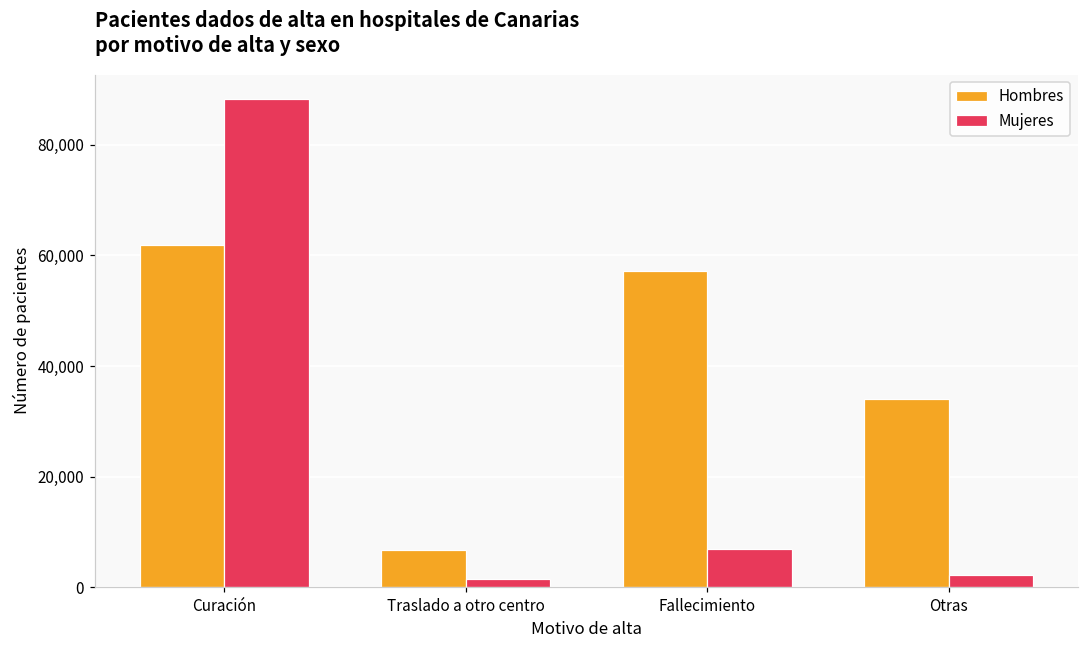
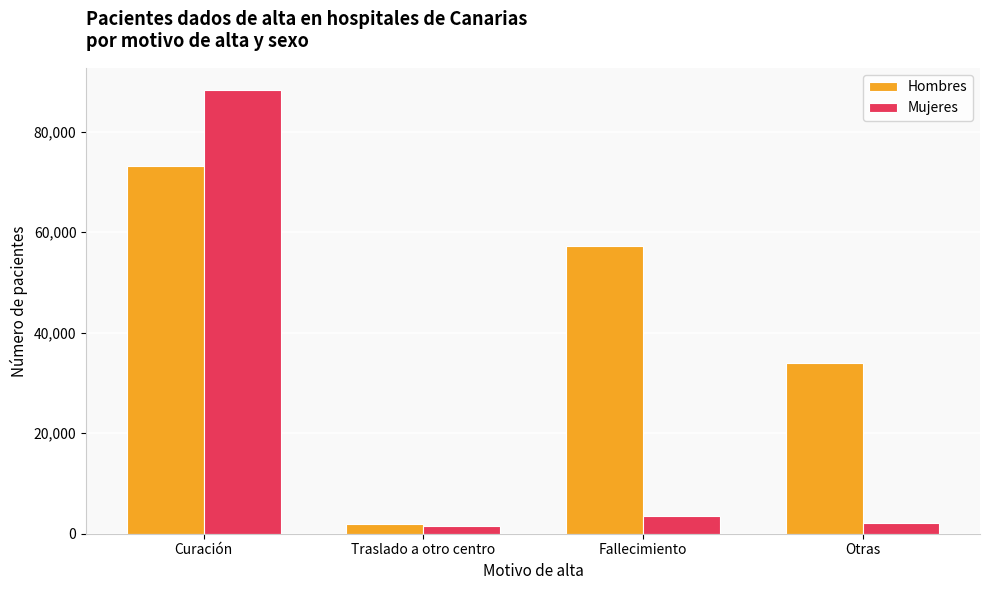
  {
    "Hombres": {
-     "Curación": "62,000",
-     "Traslado a otro centro": "7,000",
+     "Curación": "73,000",
+     "Traslado a otro centro": "2,000",
      "Fallecimiento": "57,000",
      "Otras": "34,000"
    },
    "Mujeres": {
      "Curación": "88,000",
      "Traslado a otro centro": "2,000",
-     "Fallecimiento": "7,000",
+     "Fallecimiento": "3,000",
      "Otras": "2,000"
    }
  }
